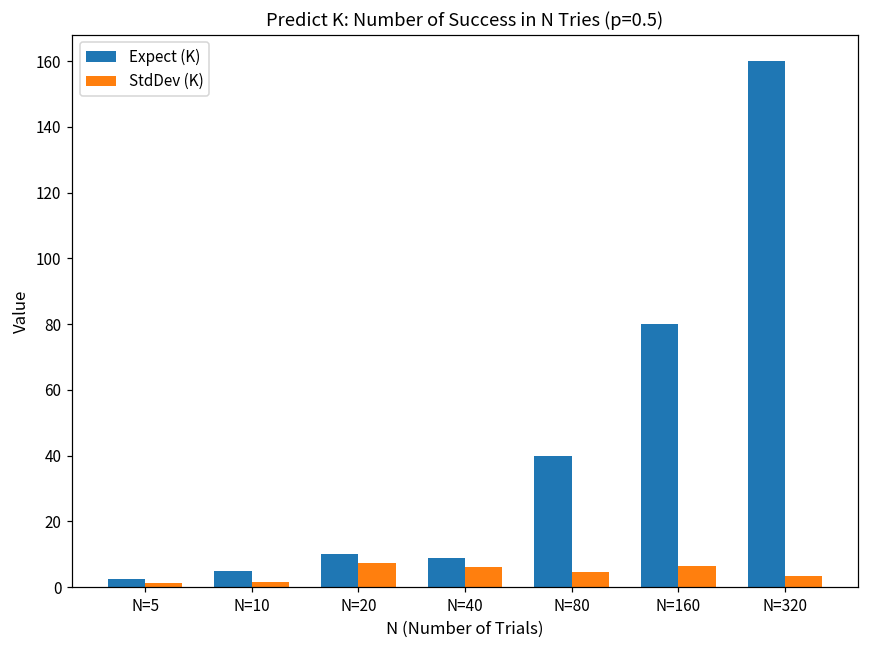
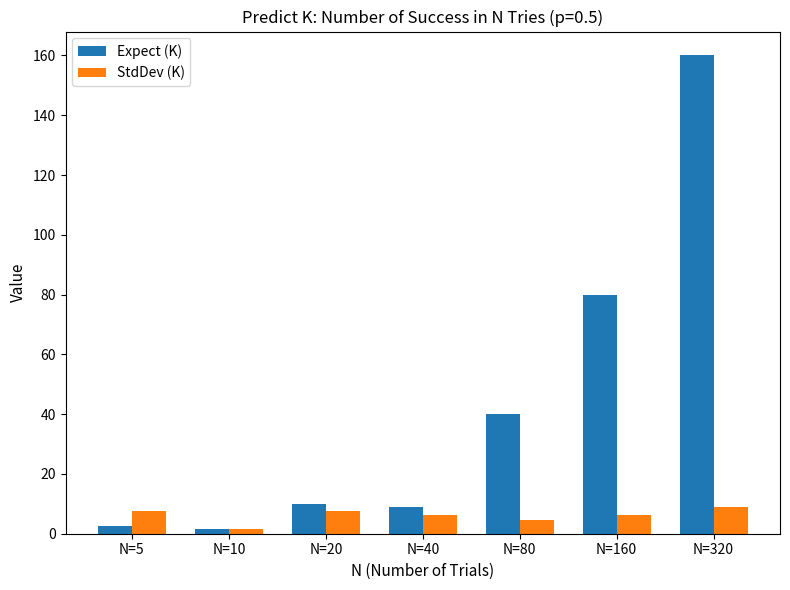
  {
    "Expect (K)": {
      "N=5": 3,
-     "N=10": 5,
+     "N=10": 2,
      "N=20": 10,
      "N=40": 9,
      "N=80": 40,
      "N=160": 80,
      "N=320": 160
    },
    "StdDev (K)": {
-     "N=5": 1,
+     "N=5": 7,
      "N=10": 2,
      "N=20": 7,
      "N=40": 6,
      "N=80": 4,
      "N=160": 6,
-     "N=320": 3
+     "N=320": 9
    }
  }
